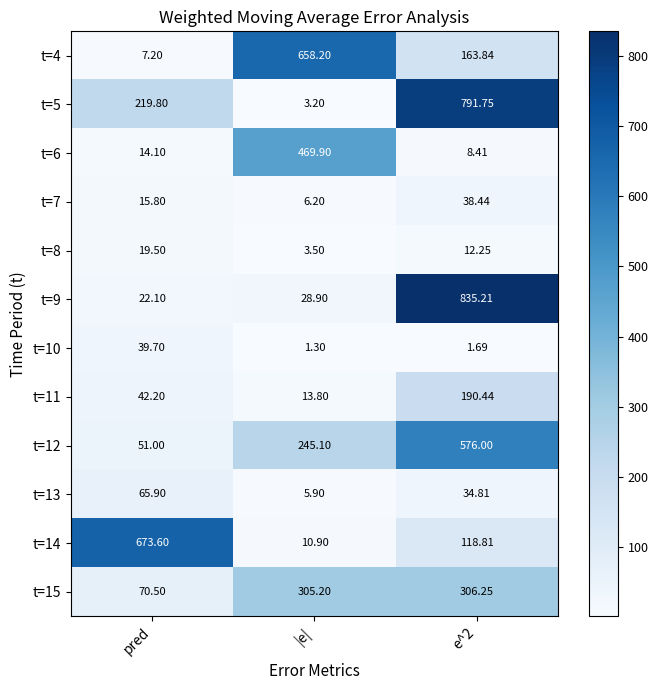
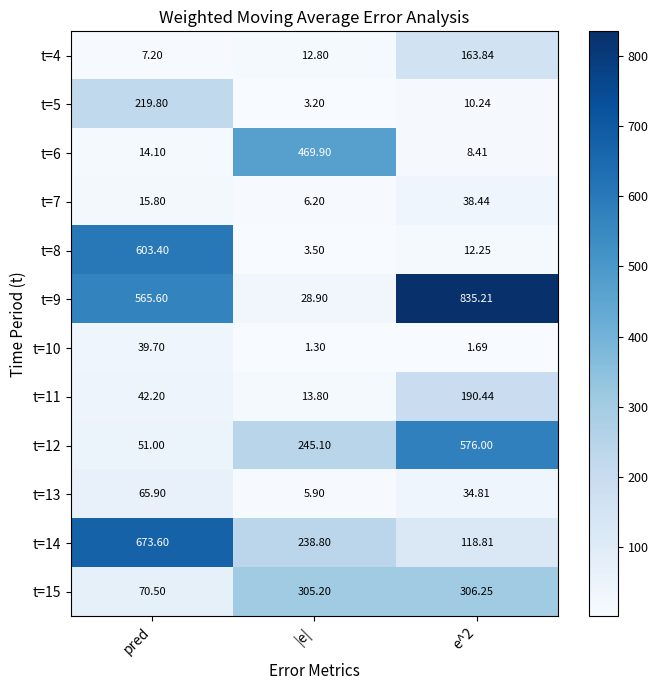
  {
    "t=4": {
      "pred": 7.20,
-     "|e|": 658.20,
+     "|e|": 12.80,
      "e^2": 163.84
    },
    "t=5": {
      "pred": 219.80,
      "|e|": 3.20,
-     "e^2": 791.75
+     "e^2": 10.24
    },
    "t=6": {
      "pred": 14.10,
      "|e|": 469.90,
      "e^2": 8.41
    },
    "t=7": {
      "pred": 15.80,
      "|e|": 6.20,
      "e^2": 38.44
    },
    "t=8": {
-     "pred": 19.50,
+     "pred": 603.40,
      "|e|": 3.50,
      "e^2": 12.25
    },
    "t=9": {
-     "pred": 22.10,
+     "pred": 565.60,
      "|e|": 28.90,
      "e^2": 835.21
    },
    "t=10": {
      "pred": 39.70,
      "|e|": 1.30,
      "e^2": 1.69
    },
    "t=11": {
      "pred": 42.20,
      "|e|": 13.80,
      "e^2": 190.44
    },
    "t=12": {
      "pred": 51.00,
      "|e|": 245.10,
      "e^2": 576.00
    },
    "t=13": {
      "pred": 65.90,
      "|e|": 5.90,
      "e^2": 34.81
    },
    "t=14": {
      "pred": 673.60,
-     "|e|": 10.90,
+     "|e|": 238.80,
      "e^2": 118.81
    },
    "t=15": {
      "pred": 70.50,
      "|e|": 305.20,
      "e^2": 306.25
    }
  }
